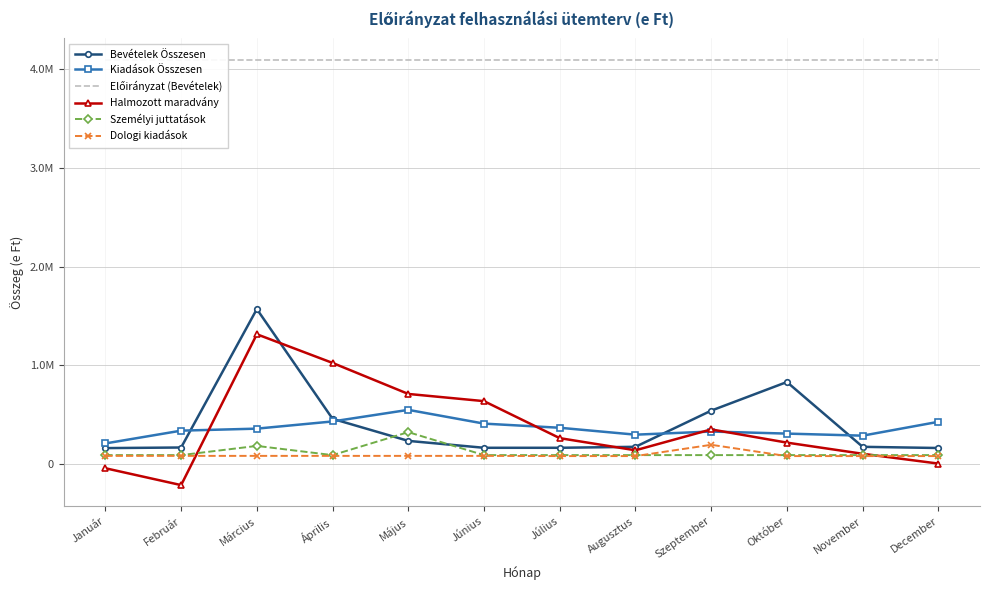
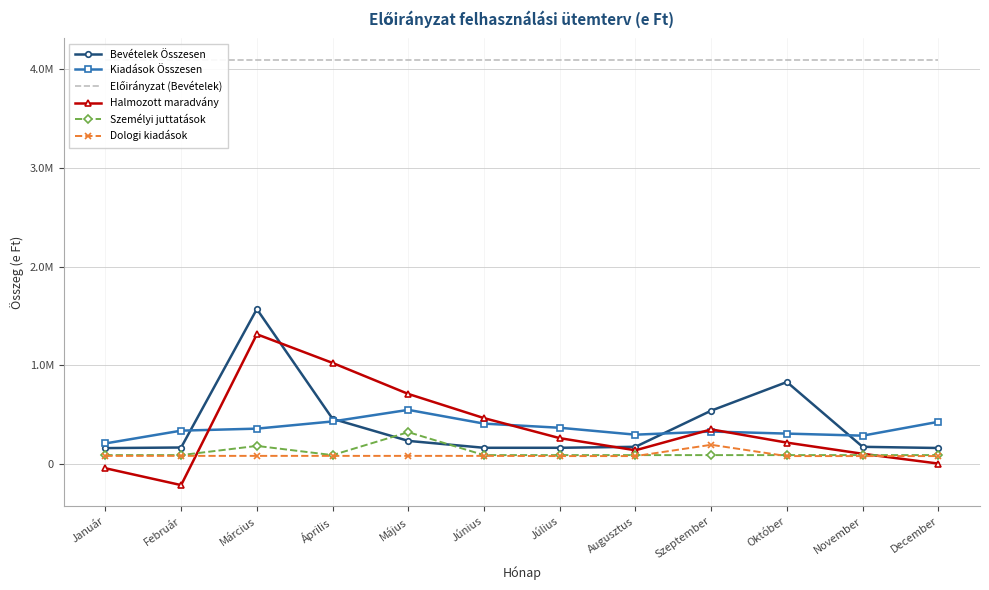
  {
    "Bevételek Összesen": {
      "Január": 200000,
      "Február": 200000,
      "Március": 1600000,
      "Április": 500000,
      "Május": 200000,
      "Június": 200000,
      "Július": 200000,
      "Augusztus": 200000,
      "Szeptember": 500000,
      "Október": 800000,
      "November": 200000,
      "December": 200000
    },
    "Kiadások Összesen": {
      "Január": 200000,
      "Február": 300000,
      "Március": 400000,
      "Április": 400000,
      "Május": 500000,
      "Június": 400000,
      "Július": 400000,
      "Augusztus": 300000,
      "Október": 300000,
      "November": 300000,
      "December": 400000
    },
    "Előirányzat (Bevételek)": {
      "Március": 4100000,
      "Április": 4100000,
      "Május": 4100000,
      "Június": 4100000,
      "Július": 4100000,
      "Augusztus": 4100000,
      "Szeptember": 4100000,
      "Október": 4100000,
      "November": 4100000,
      "December": 4100000
    },
    "Halmozott maradvány": {
      "Január": 0,
      "Február": -200000,
      "Március": 1300000,
      "Április": 1000000,
      "Május": 700000,
-     "Június": 600000,
+     "Június": 500000,
      "Július": 300000,
      "Augusztus": 100000,
      "Október": 200000,
      "December": 0
    },
    "Személyi juttatások": {
      "Március": 200000,
      "Május": 300000,
      "Szeptember": 100000
    },
    "Dologi kiadások": {
      "Március": 100000,
      "Május": 100000,
      "Szeptember": 200000
    }
  }
